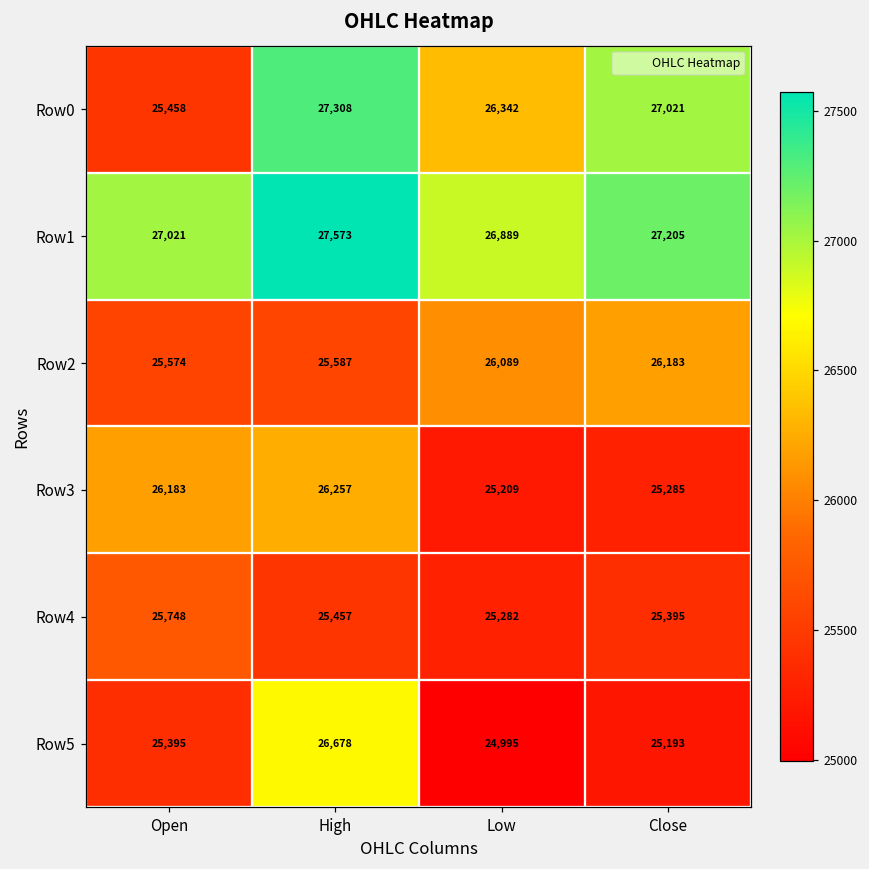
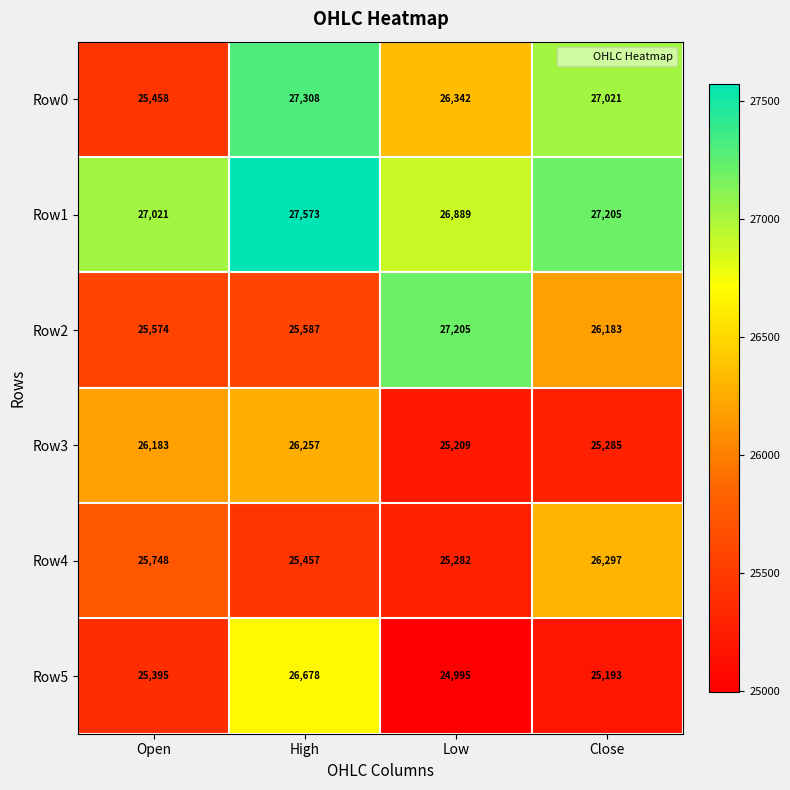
  {
    "Row0": {
      "Open": "25,458",
      "High": "27,308",
      "Low": "26,342",
      "Close": "27,021"
    },
    "Row1": {
      "Open": "27,021",
      "High": "27,573",
      "Low": "26,889",
      "Close": "27,205"
    },
    "Row2": {
      "Open": "25,574",
      "High": "25,587",
-     "Low": "26,089",
+     "Low": "27,205",
      "Close": "26,183"
    },
    "Row3": {
      "Open": "26,183",
      "High": "26,257",
      "Low": "25,209",
      "Close": "25,285"
    },
    "Row4": {
      "Open": "25,748",
      "High": "25,457",
      "Low": "25,282",
-     "Close": "25,395"
+     "Close": "26,297"
    },
    "Row5": {
      "Open": "25,395",
      "High": "26,678",
      "Low": "24,995",
      "Close": "25,193"
    }
  }
